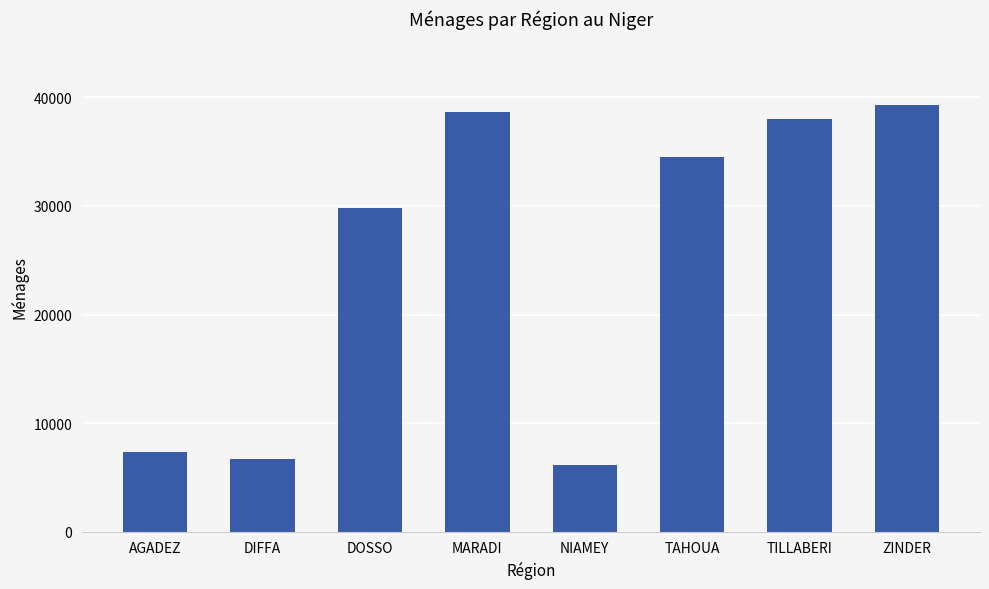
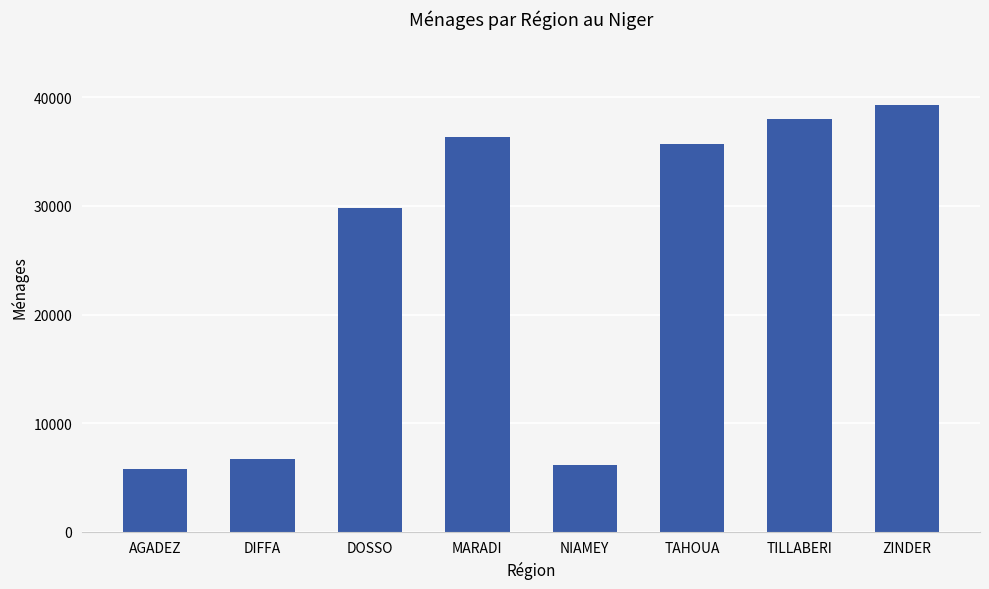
  {
-   "AGADEZ": 7400,
+   "AGADEZ": 5800,
    "DIFFA": 6700,
    "DOSSO": 29800,
-   "MARADI": 38600,
+   "MARADI": 36300,
    "NIAMEY": 6100,
-   "TAHOUA": 34500,
+   "TAHOUA": 35700,
    "TILLABERI": 38000,
    "ZINDER": 39300
  }
